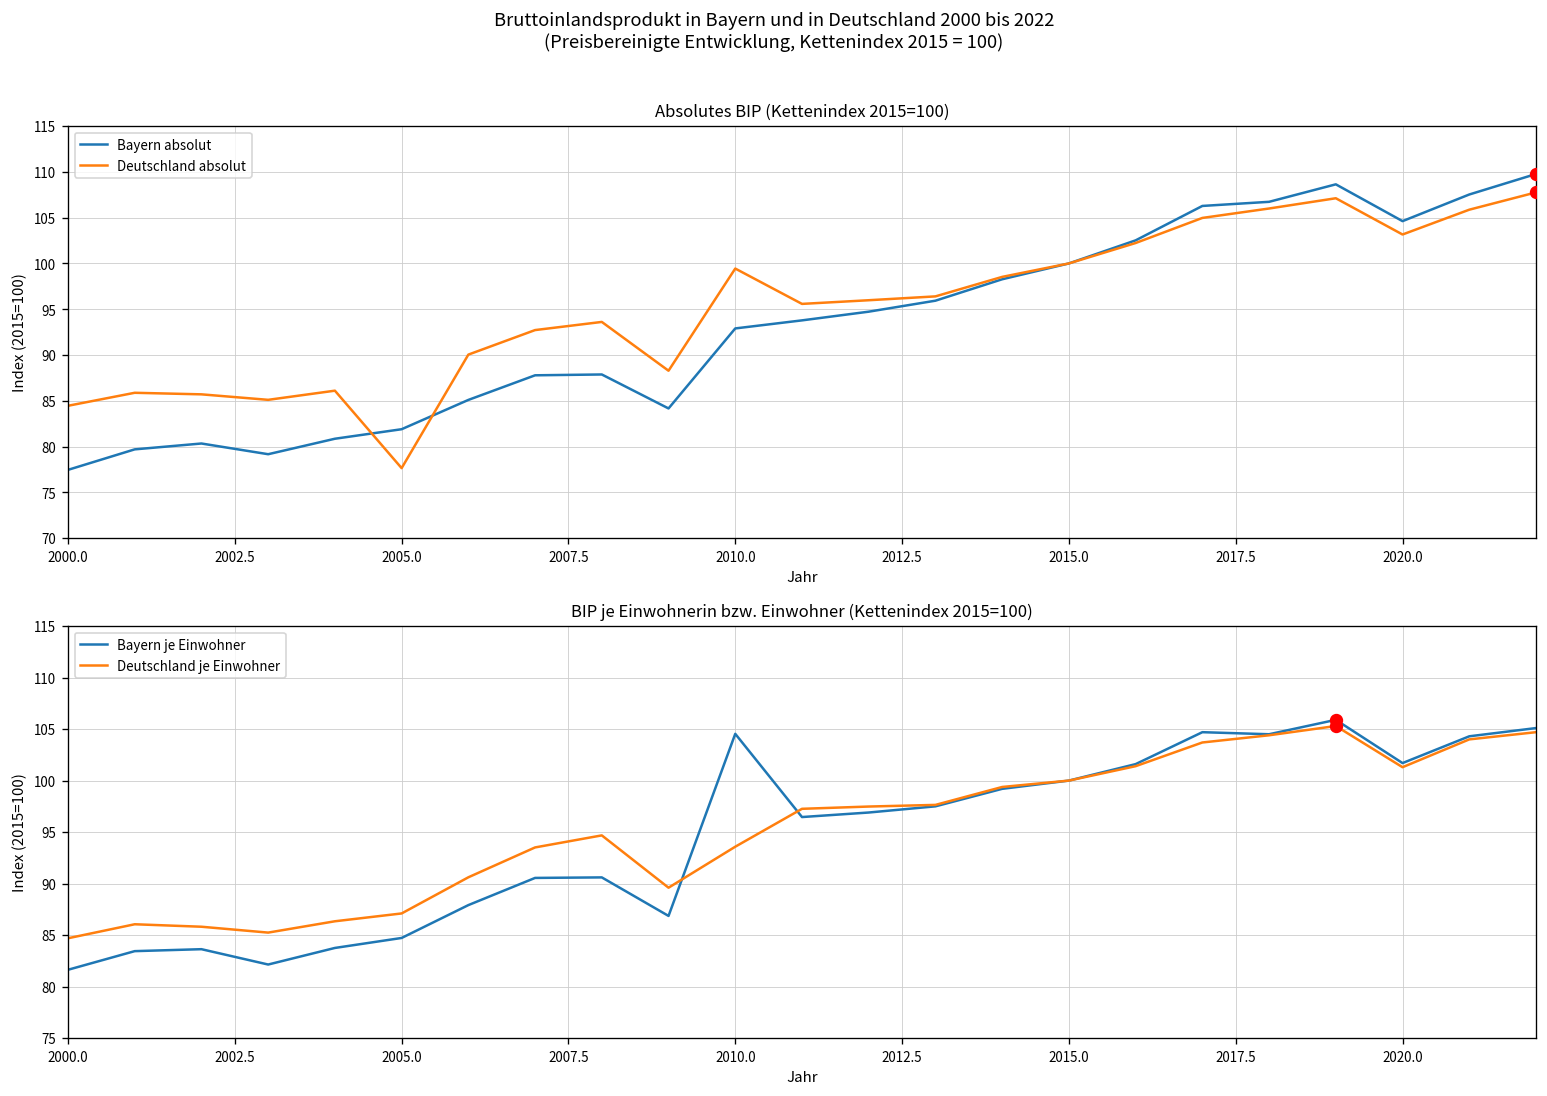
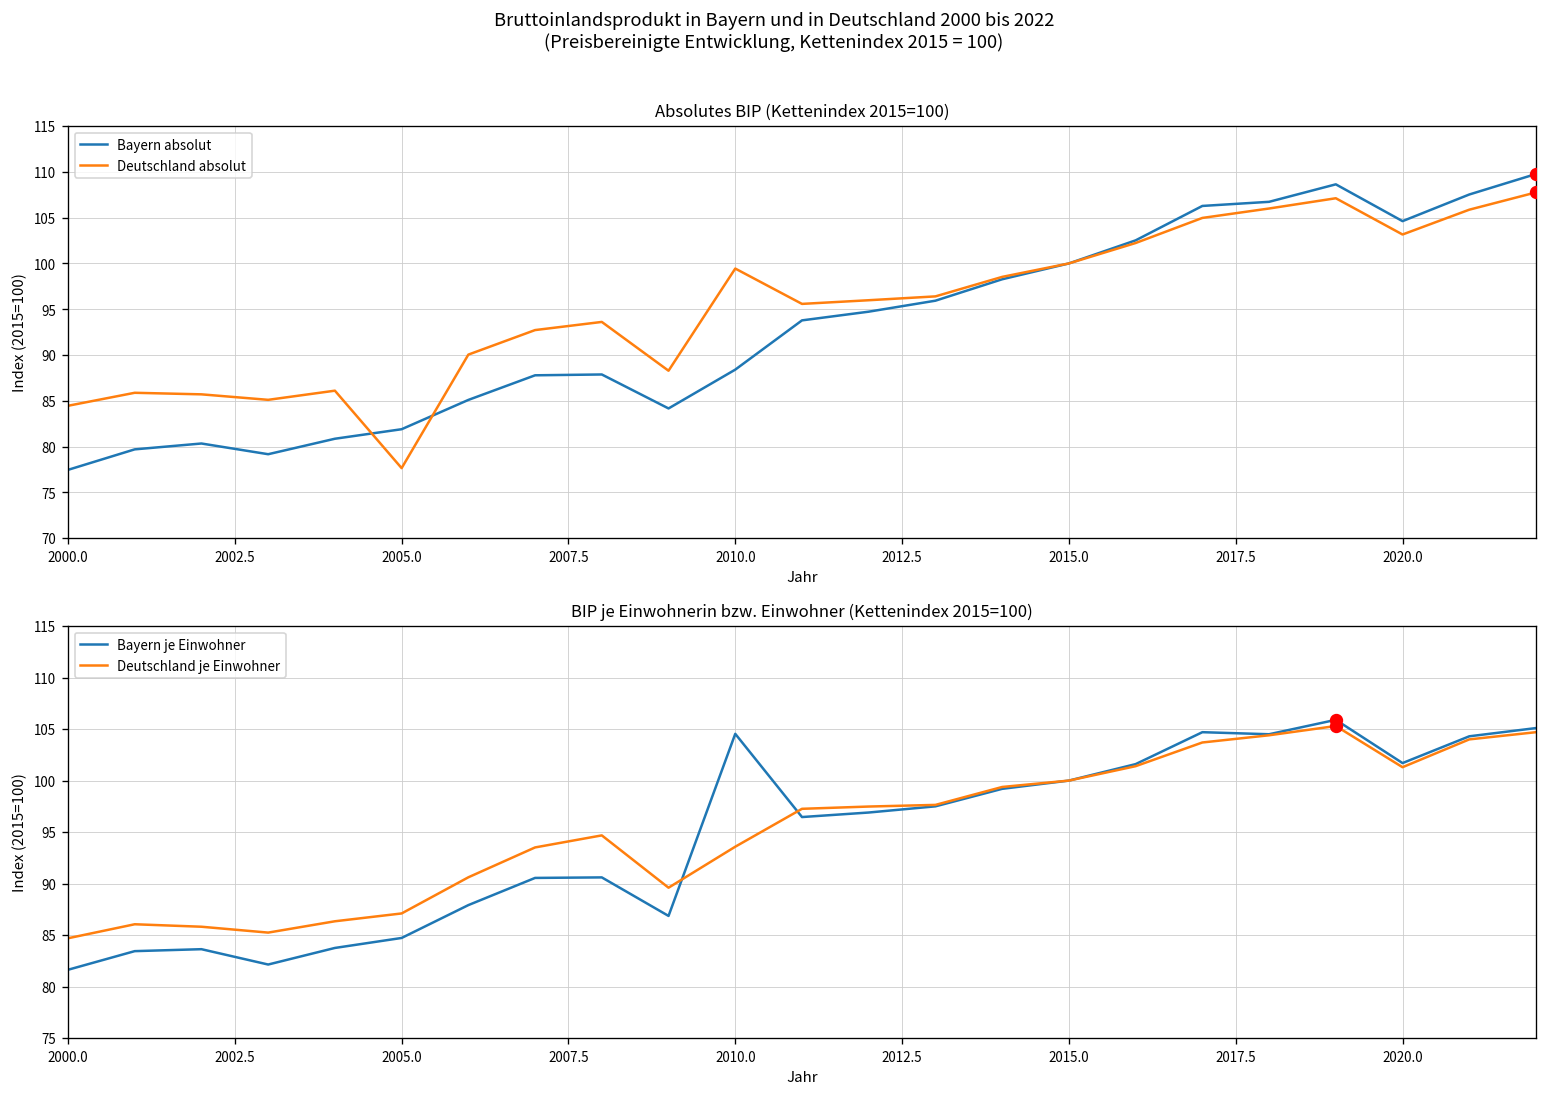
  {
    "Absolutes BIP (Kettenindex 2015=100)": {
      "Bayern absolut": {
        "2000.0": 77,
        "2005.0": 82,
-       "2010.0": 93,
+       "2010.0": 88,
        "2020.0": 105
      },
      "Deutschland absolut": {
        "2000.0": 84,
        "2005.0": 78,
        "2010.0": 99,
        "2020.0": 103
      }
    },
    "BIP je Einwohnerin bzw. Einwohner (Kettenindex 2015=100)": {
      "Bayern je Einwohner": {
        "2000.0": 82,
        "2005.0": 85,
        "2010.0": 105,
        "2020.0": 102
      },
      "Deutschland je Einwohner": {
        "2000.0": 85,
        "2005.0": 87,
        "2010.0": 94,
        "2020.0": 101
      }
    }
  }
